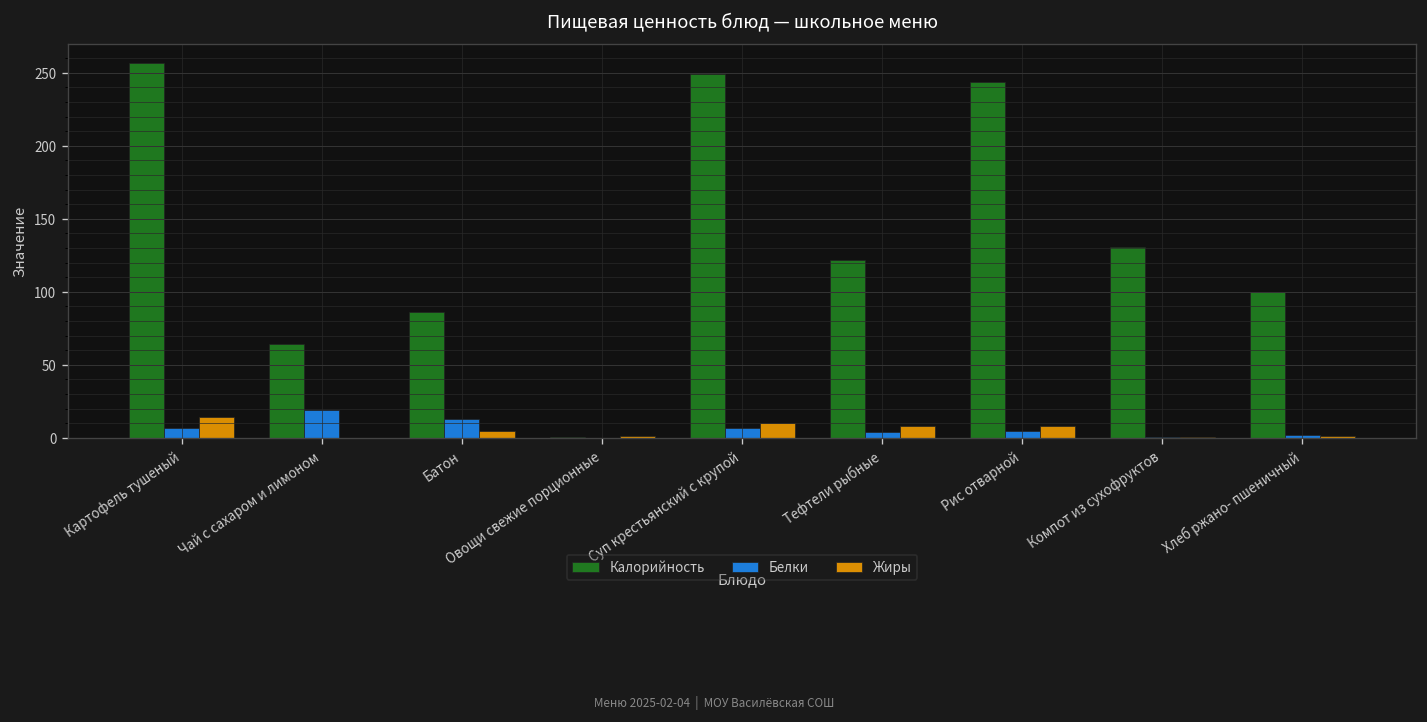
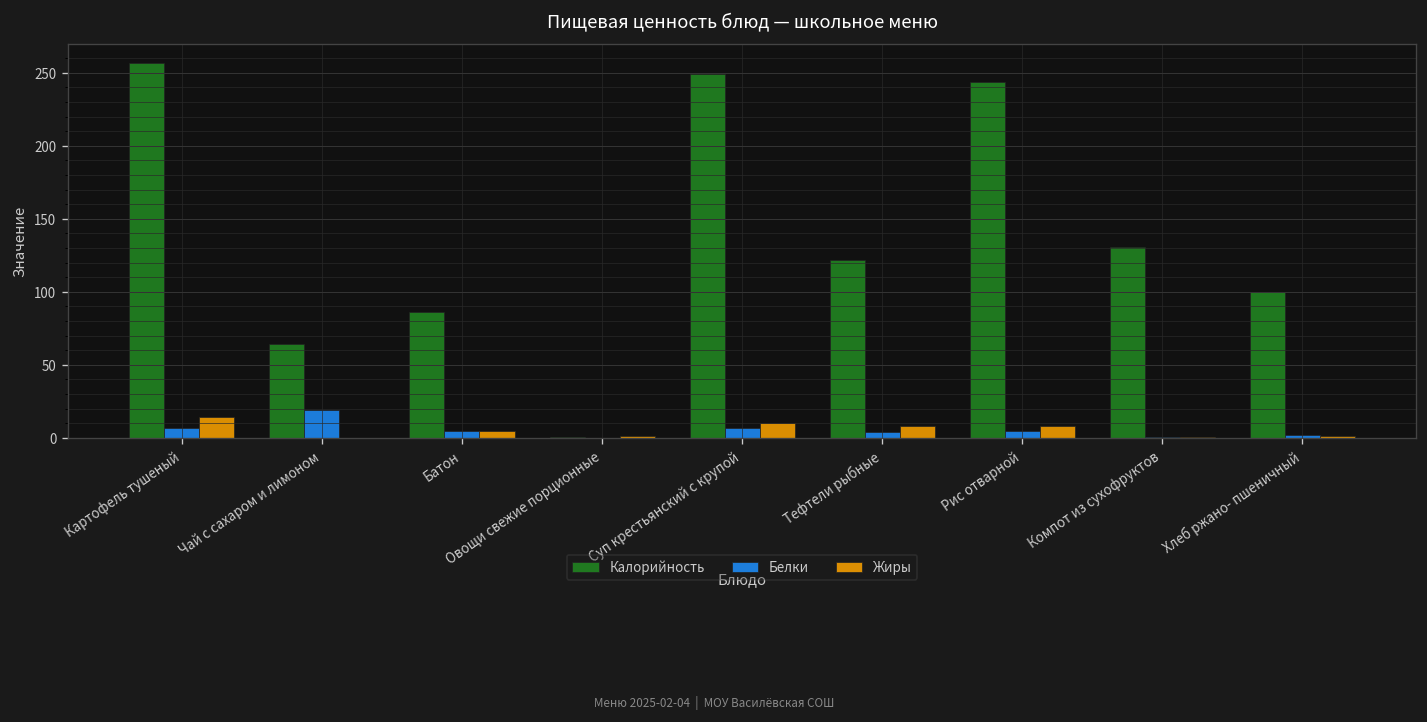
  {
    "Калорийность": {
      "Картофель тушеный": 257,
      "Чай с сахаром и лимоном": 64,
      "Батон": 86,
      "Суп крестьянский с крупой": 249,
      "Тефтели рыбные": 122,
      "Рис отварной": 244,
      "Компот из сухофруктов": 131,
      "Хлеб ржано- пшеничный": 100
    },
    "Белки": {
      "Картофель тушеный": 7,
      "Чай с сахаром и лимоном": 19,
-     "Батон": 13,
+     "Батон": 5,
      "Суп крестьянский с крупой": 7,
      "Тефтели рыбные": 4,
      "Рис отварной": 5
    },
    "Жиры": {
      "Картофель тушеный": 14,
      "Батон": 5,
      "Суп крестьянский с крупой": 10,
      "Тефтели рыбные": 8,
      "Рис отварной": 8
    }
  }
